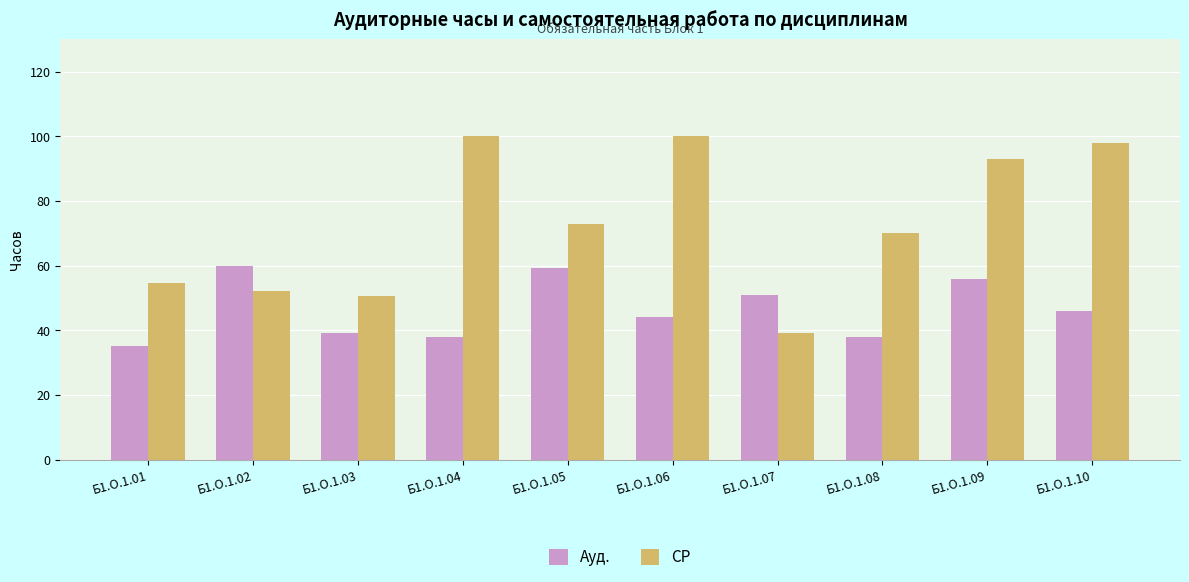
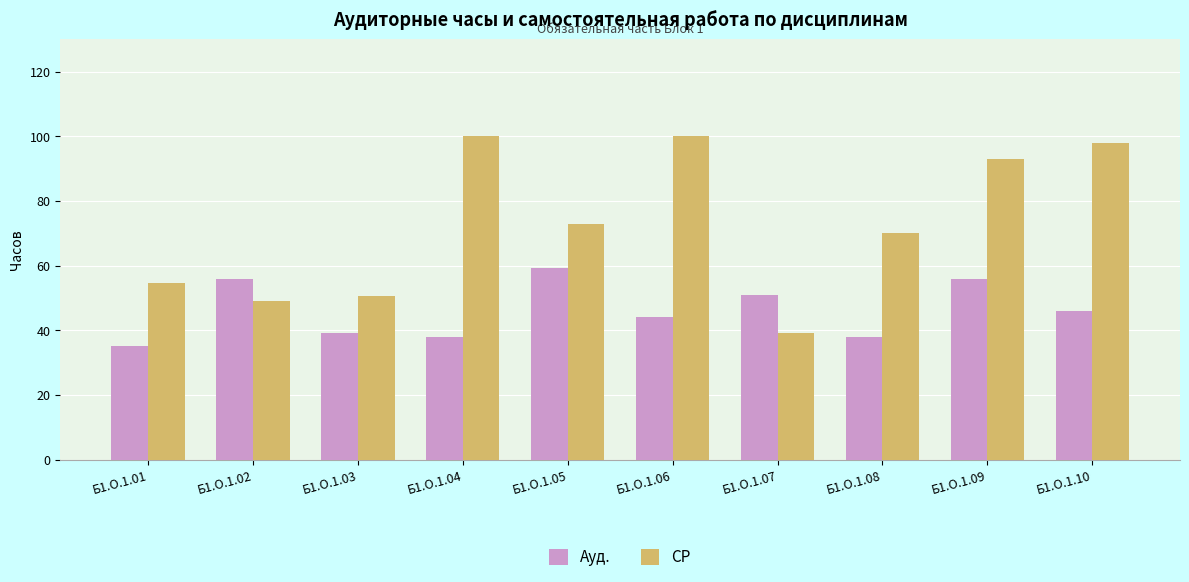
  {
    "Ауд.": {
      "Б1.О.1.01": 35,
-     "Б1.О.1.02": 60,
+     "Б1.О.1.02": 56,
      "Б1.О.1.03": 39,
      "Б1.О.1.04": 38,
      "Б1.О.1.05": 59,
      "Б1.О.1.06": 44,
      "Б1.О.1.07": 51,
      "Б1.О.1.08": 38,
      "Б1.О.1.09": 56,
      "Б1.О.1.10": 46
    },
    "СР": {
      "Б1.О.1.01": 55,
-     "Б1.О.1.02": 52,
+     "Б1.О.1.02": 49,
      "Б1.О.1.03": 51,
      "Б1.О.1.04": 100,
      "Б1.О.1.05": 73,
      "Б1.О.1.06": 100,
      "Б1.О.1.07": 39,
      "Б1.О.1.08": 70,
      "Б1.О.1.09": 93,
      "Б1.О.1.10": 98
    }
  }
